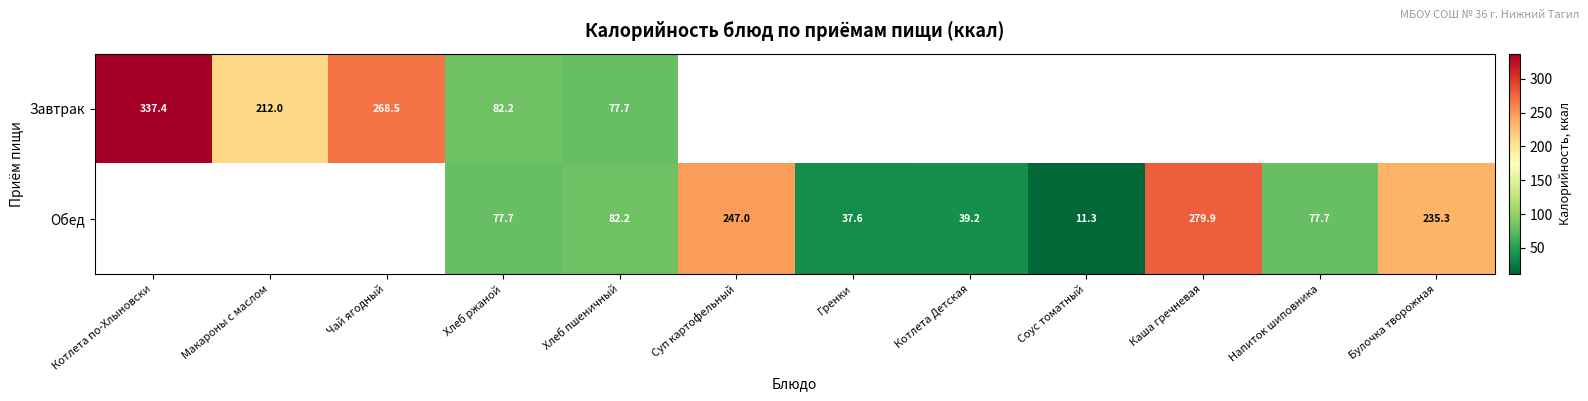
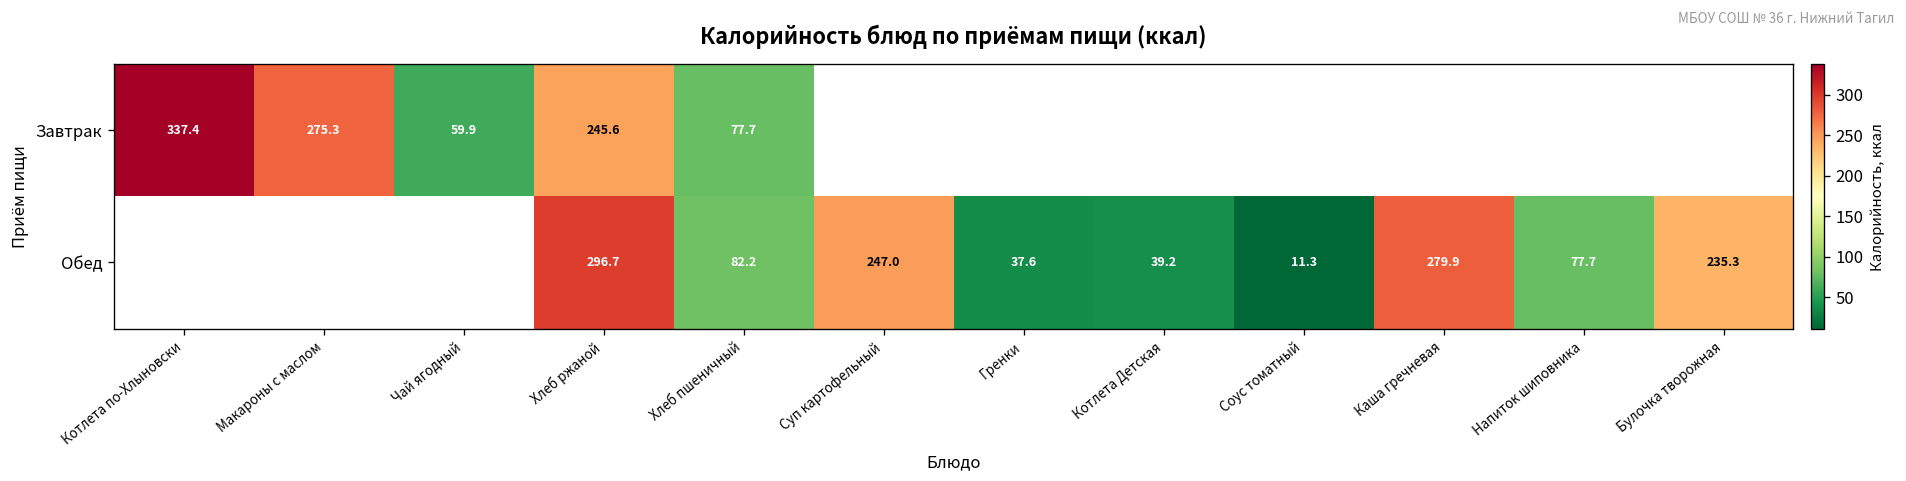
  {
    "Завтрак": {
      "Котлета по-Хлыновски": 337.4,
-     "Макароны с маслом": 212.0,
-     "Чай ягодный": 268.5,
-     "Хлеб ржаной": 82.2,
+     "Макароны с маслом": 275.3,
+     "Чай ягодный": 59.9,
+     "Хлеб ржаной": 245.6,
      "Хлеб пшеничный": 77.7
    },
    "Обед": {
-     "Хлеб ржаной": 77.7,
+     "Хлеб ржаной": 296.7,
      "Хлеб пшеничный": 82.2,
      "Суп картофельный": 247.0,
      "Гренки": 37.6,
      "Котлета Детская": 39.2,
      "Соус томатный": 11.3,
      "Каша гречневая": 279.9,
      "Напиток шиповника": 77.7,
      "Булочка творожная": 235.3
    }
  }
